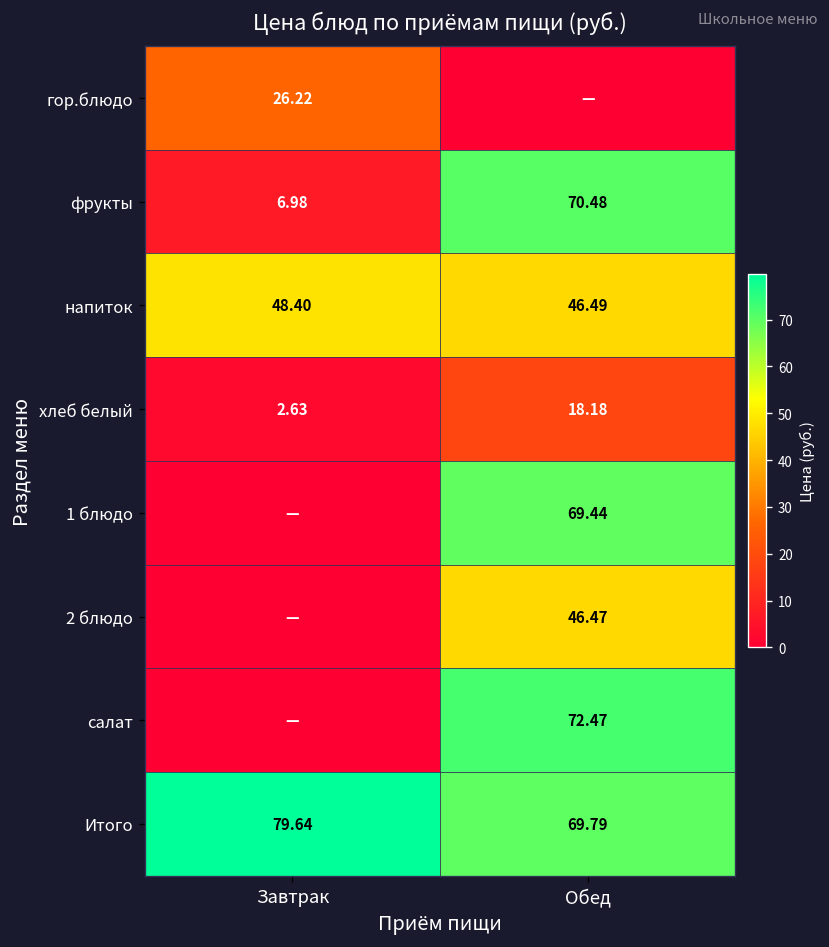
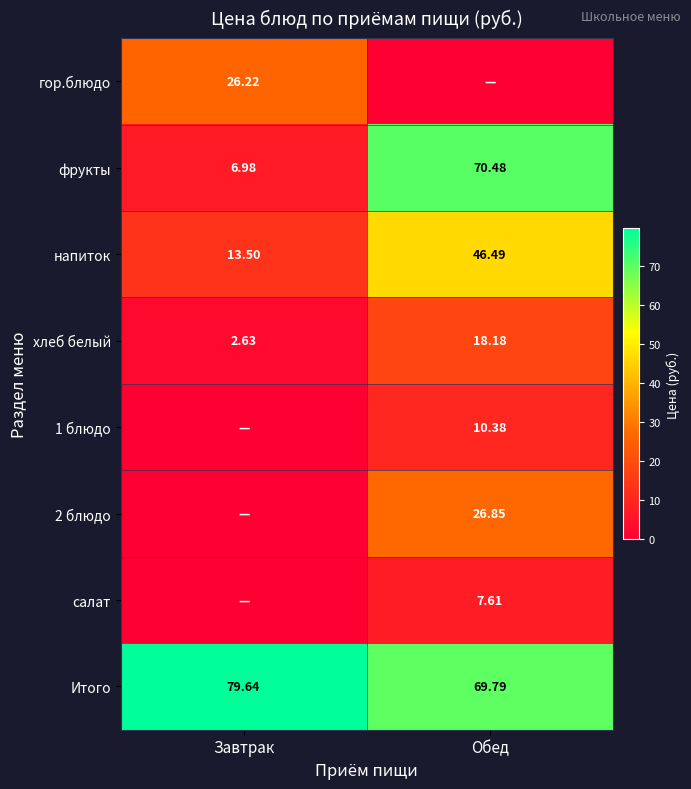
  {
    "гор.блюдо": {
      "Завтрак": 26.22
    },
    "фрукты": {
      "Завтрак": 6.98,
      "Обед": 70.48
    },
    "напиток": {
-     "Завтрак": 48.40,
+     "Завтрак": 13.50,
      "Обед": 46.49
    },
    "хлеб белый": {
      "Завтрак": 2.63,
      "Обед": 18.18
    },
    "1 блюдо": {
-     "Обед": 69.44
+     "Обед": 10.38
    },
    "2 блюдо": {
-     "Обед": 46.47
+     "Обед": 26.85
    },
    "салат": {
-     "Обед": 72.47
+     "Обед": 7.61
    },
    "Итого": {
      "Завтрак": 79.64,
      "Обед": 69.79
    }
  }
